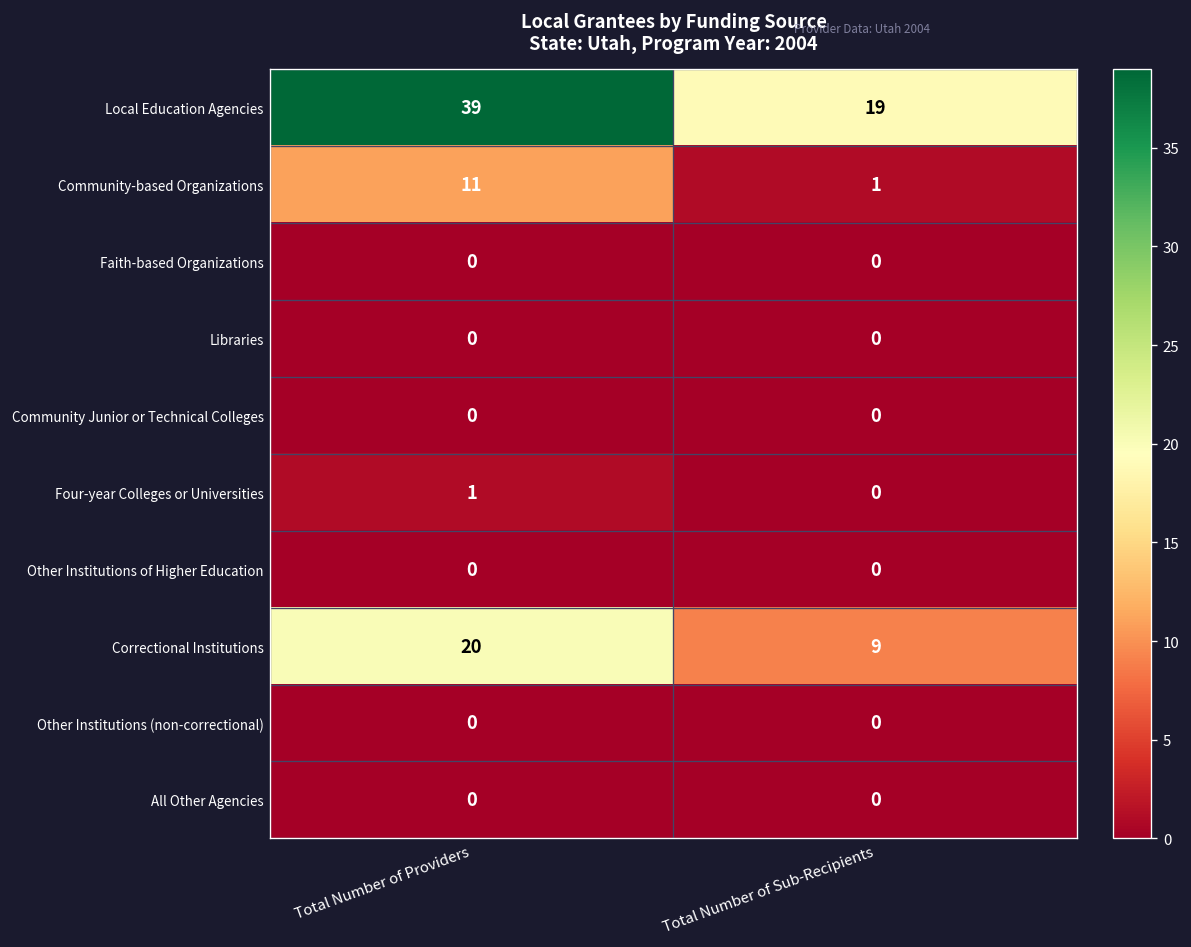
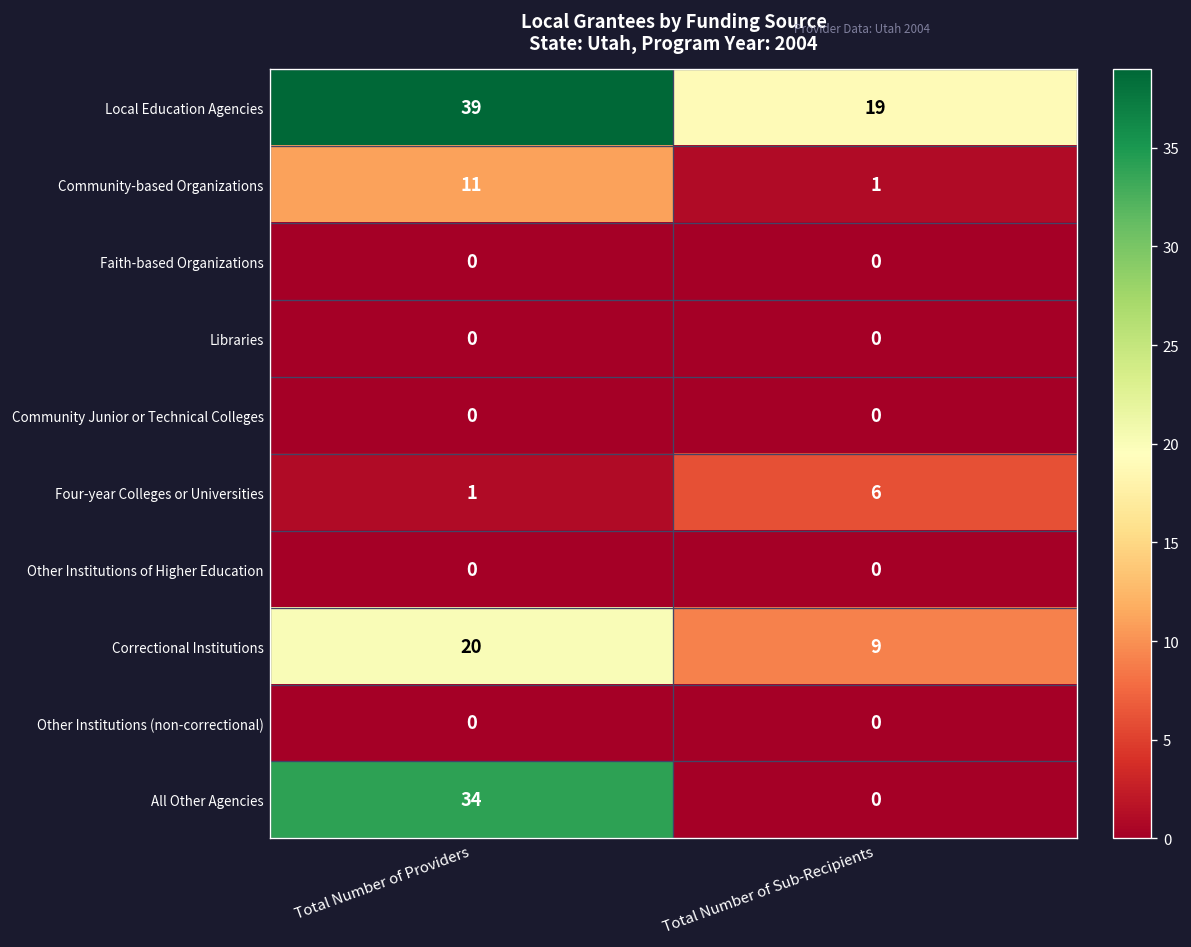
  {
    "Local Education Agencies": {
      "Total Number of Providers": 39,
      "Total Number of Sub-Recipients": 19
    },
    "Community-based Organizations": {
      "Total Number of Providers": 11,
      "Total Number of Sub-Recipients": 1
    },
    "Faith-based Organizations": {
      "Total Number of Providers": 0,
      "Total Number of Sub-Recipients": 0
    },
    "Libraries": {
      "Total Number of Providers": 0,
      "Total Number of Sub-Recipients": 0
    },
    "Community Junior or Technical Colleges": {
      "Total Number of Providers": 0,
      "Total Number of Sub-Recipients": 0
    },
    "Four-year Colleges or Universities": {
      "Total Number of Providers": 1,
-     "Total Number of Sub-Recipients": 0
+     "Total Number of Sub-Recipients": 6
    },
    "Other Institutions of Higher Education": {
      "Total Number of Providers": 0,
      "Total Number of Sub-Recipients": 0
    },
    "Correctional Institutions": {
      "Total Number of Providers": 20,
      "Total Number of Sub-Recipients": 9
    },
    "Other Institutions (non-correctional)": {
      "Total Number of Providers": 0,
      "Total Number of Sub-Recipients": 0
    },
    "All Other Agencies": {
-     "Total Number of Providers": 0,
+     "Total Number of Providers": 34,
      "Total Number of Sub-Recipients": 0
    }
  }
